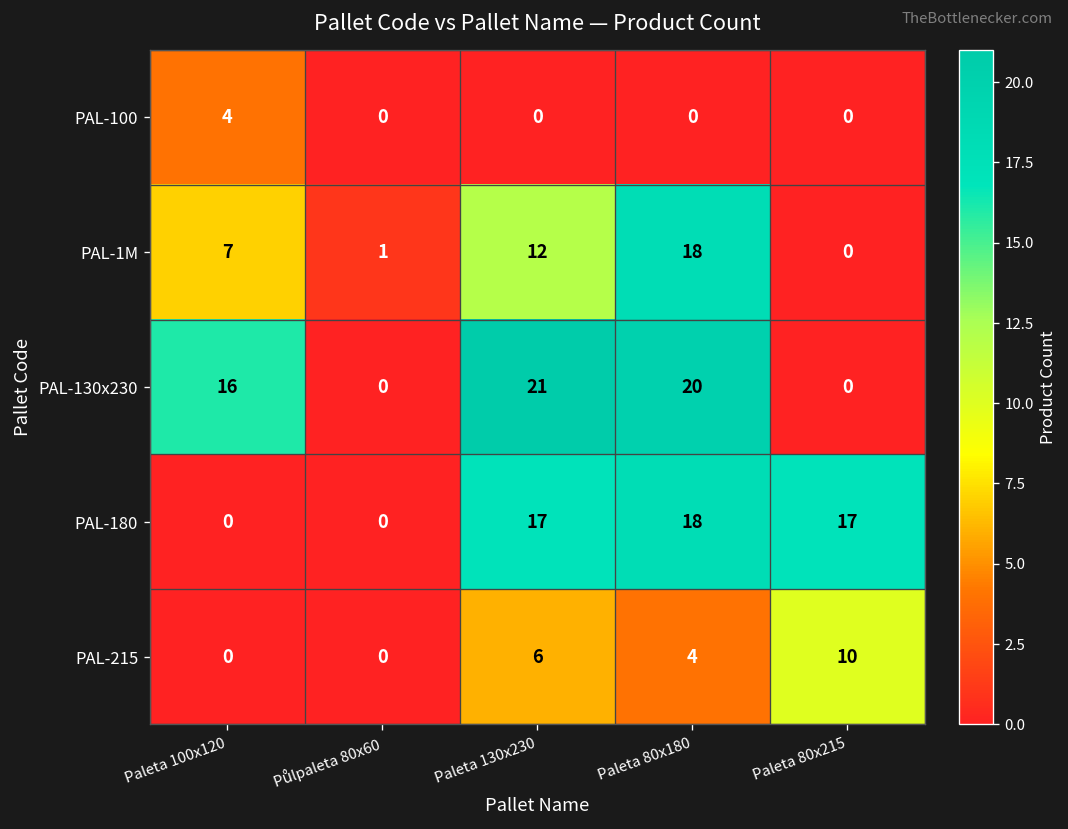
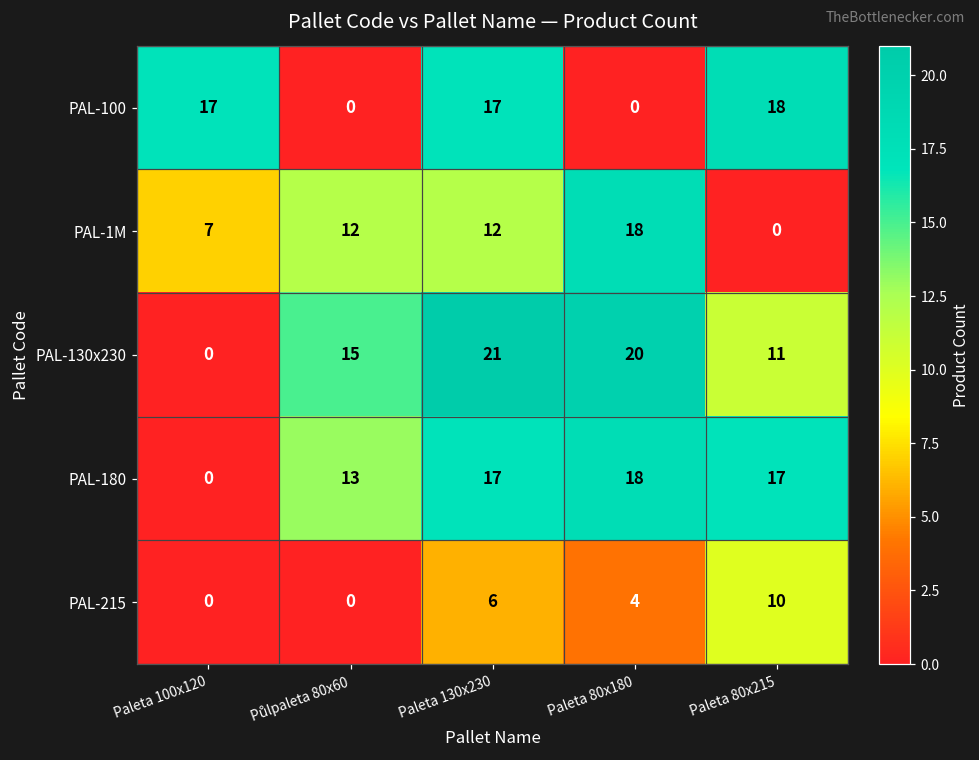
  {
    "PAL-100": {
-     "Paleta 100x120": 4,
+     "Paleta 100x120": 17,
      "Půlpaleta 80x60": 0,
-     "Paleta 130x230": 0,
+     "Paleta 130x230": 17,
      "Paleta 80x180": 0,
-     "Paleta 80x215": 0
+     "Paleta 80x215": 18
    },
    "PAL-1M": {
      "Paleta 100x120": 7,
-     "Půlpaleta 80x60": 1,
+     "Půlpaleta 80x60": 12,
      "Paleta 130x230": 12,
      "Paleta 80x180": 18,
      "Paleta 80x215": 0
    },
    "PAL-130x230": {
-     "Paleta 100x120": 16,
-     "Půlpaleta 80x60": 0,
+     "Paleta 100x120": 0,
+     "Půlpaleta 80x60": 15,
      "Paleta 130x230": 21,
      "Paleta 80x180": 20,
-     "Paleta 80x215": 0
+     "Paleta 80x215": 11
    },
    "PAL-180": {
      "Paleta 100x120": 0,
-     "Půlpaleta 80x60": 0,
+     "Půlpaleta 80x60": 13,
      "Paleta 130x230": 17,
      "Paleta 80x180": 18,
      "Paleta 80x215": 17
    },
    "PAL-215": {
      "Paleta 100x120": 0,
      "Půlpaleta 80x60": 0,
      "Paleta 130x230": 6,
      "Paleta 80x180": 4,
      "Paleta 80x215": 10
    }
  }
